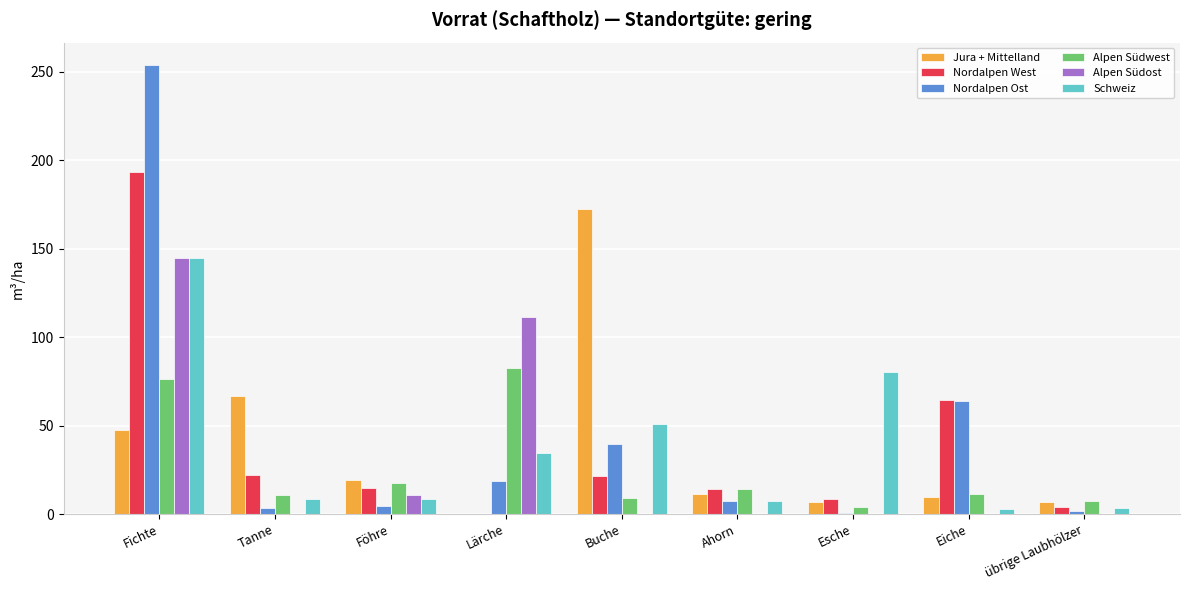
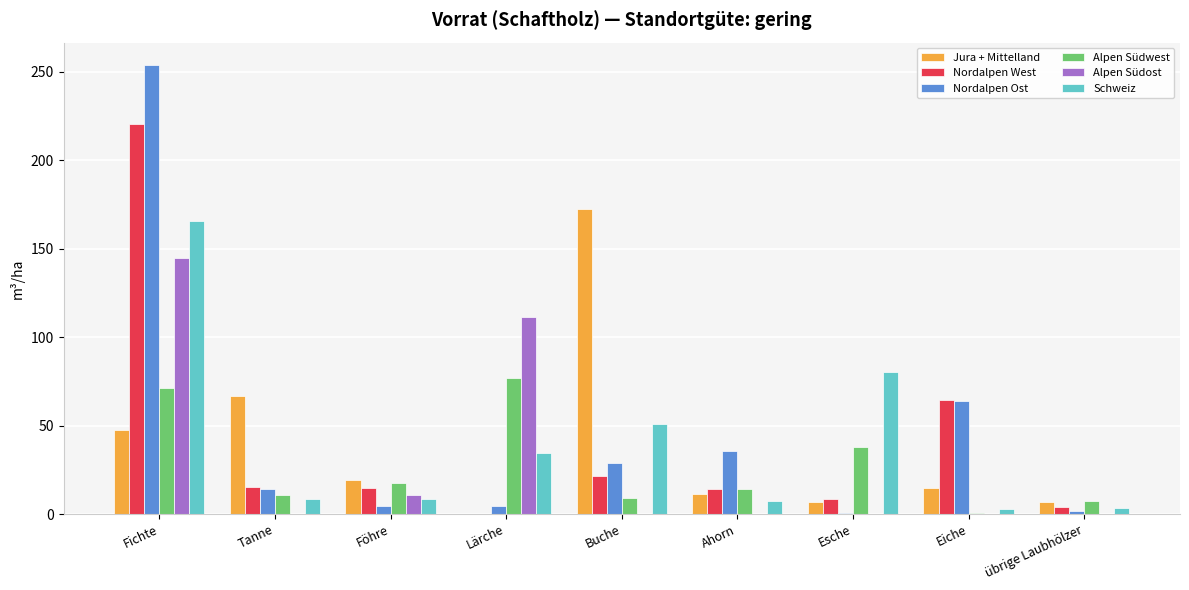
  {
    "Jura + Mittelland": {
      "Fichte": 48,
      "Tanne": 67,
      "Föhre": 20,
      "Lärche": 0,
      "Buche": 172,
      "Ahorn": 11,
      "Esche": 7,
-     "Eiche": 10,
+     "Eiche": 15,
      "übrige Laubhölzer": 7
    },
    "Nordalpen West": {
-     "Fichte": 194,
-     "Tanne": 22,
+     "Fichte": 221,
+     "Tanne": 15,
      "Föhre": 15,
      "Lärche": 0,
      "Buche": 22,
      "Ahorn": 14,
      "Esche": 9,
      "Eiche": 64,
      "übrige Laubhölzer": 4
    },
    "Nordalpen Ost": {
      "Fichte": 254,
-     "Tanne": 4,
+     "Tanne": 14,
      "Föhre": 5,
-     "Lärche": 19,
-     "Buche": 40,
-     "Ahorn": 7,
+     "Lärche": 4,
+     "Buche": 29,
+     "Ahorn": 36,
      "Eiche": 64,
      "übrige Laubhölzer": 2
    },
    "Alpen Südwest": {
-     "Fichte": 77,
+     "Fichte": 71,
      "Tanne": 11,
      "Föhre": 18,
-     "Lärche": 83,
+     "Lärche": 77,
      "Buche": 9,
      "Ahorn": 14,
-     "Esche": 4,
-     "Eiche": 11,
+     "Esche": 38,
+     "Eiche": 1,
      "übrige Laubhölzer": 7
    },
    "Alpen Südost": {
      "Fichte": 145,
      "Tanne": 0,
      "Föhre": 11,
      "Lärche": 111,
      "Buche": 0,
      "Ahorn": 0,
      "Esche": 0,
      "Eiche": 0
    },
    "Schweiz": {
-     "Fichte": 145,
+     "Fichte": 166,
      "Tanne": 8,
      "Föhre": 9,
      "Lärche": 35,
      "Buche": 51,
      "Ahorn": 7,
      "Esche": 80,
      "Eiche": 3,
      "übrige Laubhölzer": 4
    }
  }
